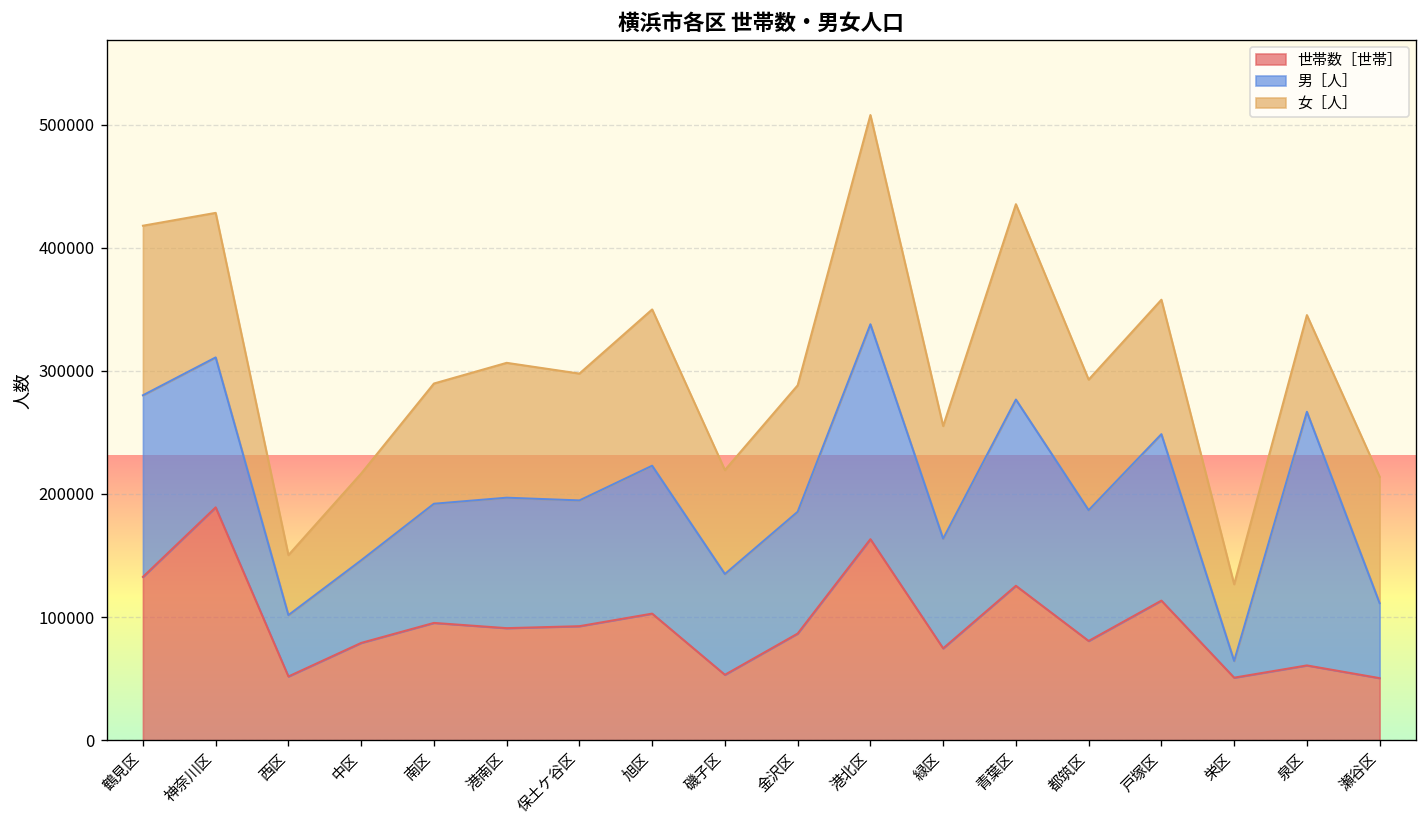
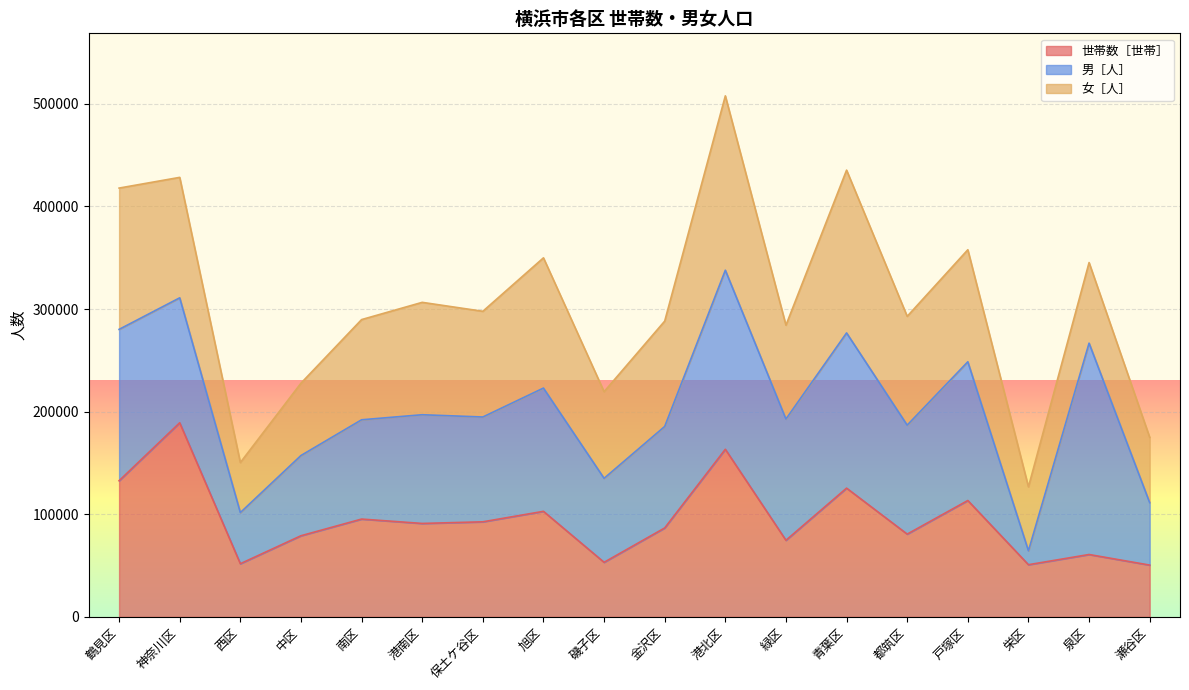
  {
    "世帯数［世帯］": {
      "鶴見区": 133000,
      "神奈川区": 189000,
      "西区": 52000,
      "中区": 79000,
      "南区": 95000,
      "港南区": 91000,
      "保土ケ谷区": 93000,
      "旭区": 103000,
      "磯子区": 53000,
      "金沢区": 87000,
      "港北区": 163000,
      "緑区": 75000,
      "青葉区": 125000,
      "都筑区": 81000,
      "戸塚区": 113000,
      "栄区": 51000,
      "泉区": 61000,
      "瀬谷区": 50000
    },
    "男［人］": {
      "鶴見区": 147000,
      "神奈川区": 122000,
      "西区": 50000,
-     "中区": 67000,
+     "中区": 78000,
      "南区": 97000,
      "港南区": 106000,
      "保土ケ谷区": 102000,
      "旭区": 120000,
      "磯子区": 82000,
      "金沢区": 99000,
      "港北区": 174000,
-     "緑区": 89000,
+     "緑区": 118000,
      "青葉区": 151000,
      "都筑区": 106000,
      "戸塚区": 135000,
      "栄区": 14000,
      "泉区": 206000,
      "瀬谷区": 61000
    },
    "女［人］": {
      "鶴見区": 138000,
      "神奈川区": 117000,
      "西区": 49000,
      "中区": 70000,
      "南区": 98000,
      "港南区": 110000,
      "保土ケ谷区": 103000,
      "旭区": 127000,
      "磯子区": 84000,
      "金沢区": 103000,
      "港北区": 170000,
      "緑区": 91000,
      "青葉区": 159000,
      "都筑区": 106000,
      "戸塚区": 109000,
      "栄区": 62000,
      "泉区": 79000,
-     "瀬谷区": 103000
+     "瀬谷区": 64000
    }
  }
